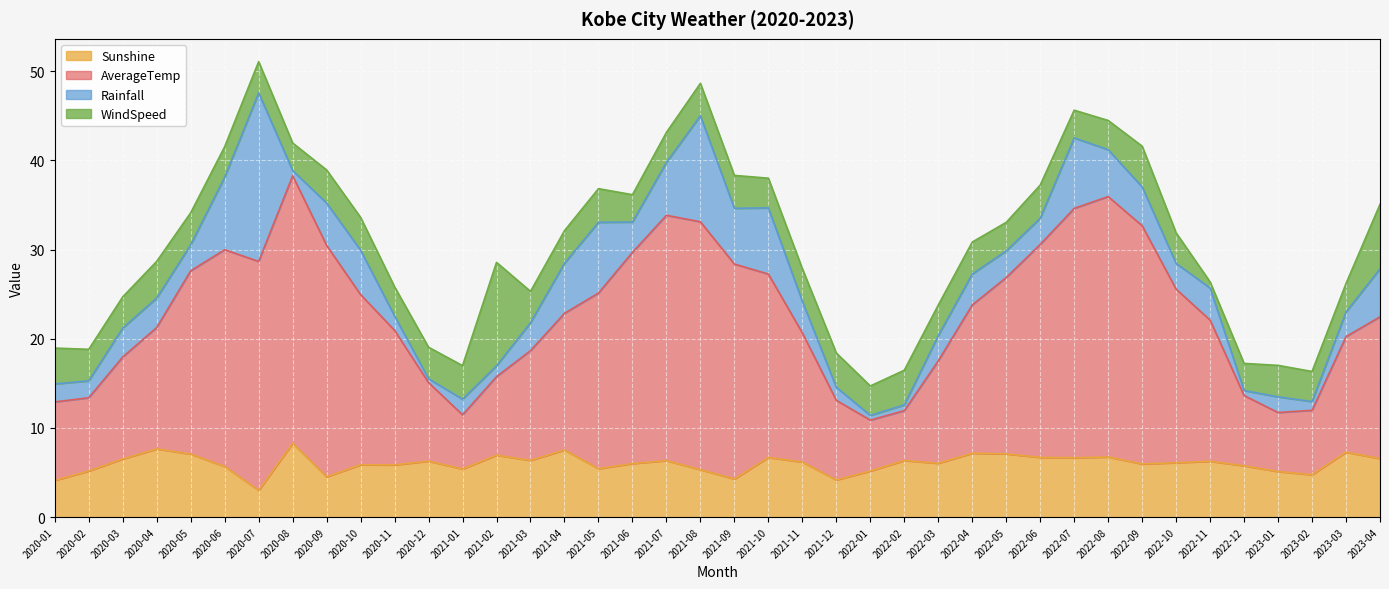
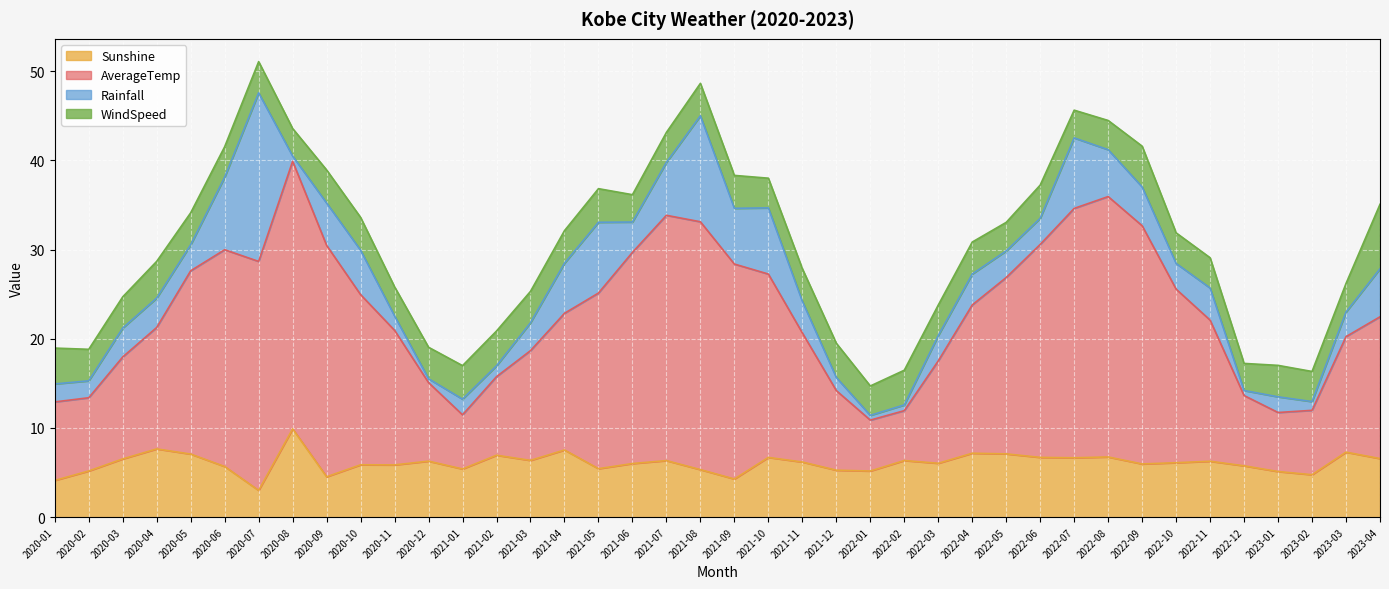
  {
    "Sunshine": {
      "2020-01": 4,
      "2020-02": 5,
      "2020-03": 7,
      "2020-04": 8,
      "2020-05": 7,
      "2020-06": 6,
      "2020-07": 3,
-     "2020-08": 8,
+     "2020-08": 10,
      "2020-09": 5,
      "2020-10": 6,
      "2020-11": 6,
      "2020-12": 6,
      "2021-01": 5,
      "2021-02": 7,
      "2021-03": 6,
      "2021-04": 8,
      "2021-05": 5,
      "2021-06": 6,
      "2021-07": 6,
      "2021-08": 5,
      "2021-09": 4,
      "2021-10": 7,
      "2021-11": 6,
-     "2021-12": 4,
+     "2021-12": 5,
      "2022-01": 5,
      "2022-02": 6,
      "2022-03": 6,
      "2022-04": 7,
      "2022-05": 7,
      "2022-06": 7,
      "2022-07": 7,
      "2022-08": 7,
      "2022-09": 6,
      "2022-10": 6,
      "2022-11": 6,
      "2022-12": 6,
      "2023-01": 5,
      "2023-02": 5,
      "2023-03": 7,
      "2023-04": 7
    },
    "AverageTemp": {
      "2020-01": 9,
      "2020-02": 8,
      "2020-03": 11,
      "2020-04": 14,
      "2020-05": 21,
      "2020-06": 24,
      "2020-07": 26,
      "2020-08": 30,
      "2020-09": 26,
      "2020-10": 19,
      "2020-11": 15,
      "2020-12": 9,
      "2021-01": 6,
      "2021-02": 9,
      "2021-03": 12,
      "2021-04": 15,
      "2021-05": 20,
      "2021-06": 24,
      "2021-07": 28,
      "2021-08": 28,
      "2021-09": 24,
      "2021-10": 21,
      "2021-11": 14,
      "2021-12": 9,
      "2022-01": 6,
      "2022-02": 6,
      "2022-03": 11,
      "2022-04": 17,
      "2022-05": 20,
      "2022-06": 24,
      "2022-07": 28,
      "2022-08": 29,
      "2022-09": 27,
      "2022-10": 19,
      "2022-11": 16,
      "2022-12": 8,
      "2023-01": 7,
      "2023-02": 7,
      "2023-03": 13,
      "2023-04": 16
    },
    "Rainfall": {
      "2020-01": 2,
      "2020-02": 2,
      "2020-03": 3,
      "2020-04": 3,
      "2020-05": 3,
      "2020-06": 8,
      "2020-07": 19,
      "2020-08": 1,
      "2020-09": 5,
      "2020-10": 5,
      "2020-11": 2,
      "2020-12": 0,
      "2021-01": 2,
      "2021-02": 1,
      "2021-03": 3,
      "2021-04": 6,
      "2021-05": 8,
      "2021-06": 3,
      "2021-07": 6,
      "2021-08": 12,
      "2021-09": 6,
      "2021-10": 7,
      "2021-11": 4,
      "2021-12": 1,
      "2022-01": 1,
      "2022-02": 1,
      "2022-03": 3,
      "2022-04": 3,
      "2022-05": 3,
      "2022-06": 3,
      "2022-07": 8,
      "2022-08": 5,
      "2022-09": 4,
      "2022-10": 3,
      "2022-11": 4,
      "2022-12": 1,
      "2023-01": 2,
      "2023-02": 1,
      "2023-03": 3,
      "2023-04": 5
    },
    "WindSpeed": {
      "2020-01": 4,
      "2020-02": 4,
      "2020-03": 3,
      "2020-04": 4,
      "2020-05": 4,
      "2020-06": 3,
      "2020-07": 4,
      "2020-08": 3,
      "2020-09": 4,
      "2020-10": 4,
      "2020-11": 3,
      "2020-12": 4,
      "2021-01": 4,
-     "2021-02": 12,
+     "2021-02": 4,
      "2021-03": 4,
      "2021-04": 4,
      "2021-05": 4,
      "2021-06": 3,
      "2021-07": 3,
      "2021-08": 4,
      "2021-09": 4,
      "2021-10": 3,
      "2021-11": 4,
      "2021-12": 4,
      "2022-01": 3,
      "2022-02": 4,
      "2022-03": 3,
      "2022-04": 4,
      "2022-05": 3,
      "2022-06": 4,
      "2022-07": 3,
      "2022-08": 3,
      "2022-09": 5,
      "2022-10": 3,
-     "2022-11": 1,
+     "2022-11": 3,
      "2022-12": 3,
      "2023-01": 4,
      "2023-02": 3,
      "2023-03": 3,
      "2023-04": 7
    }
  }
